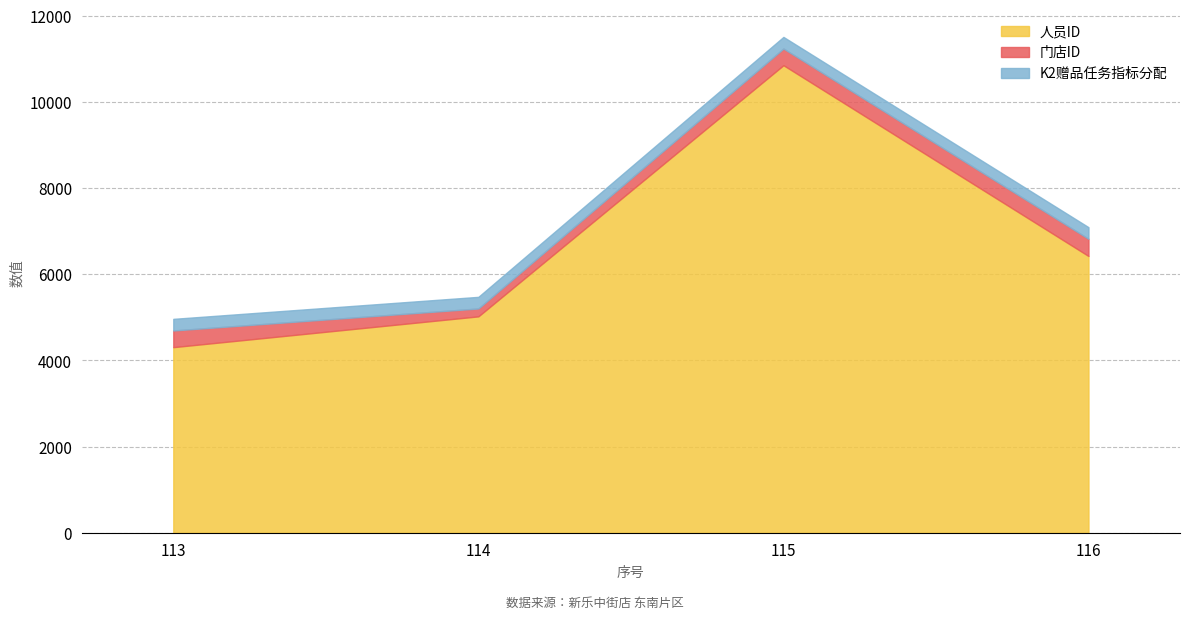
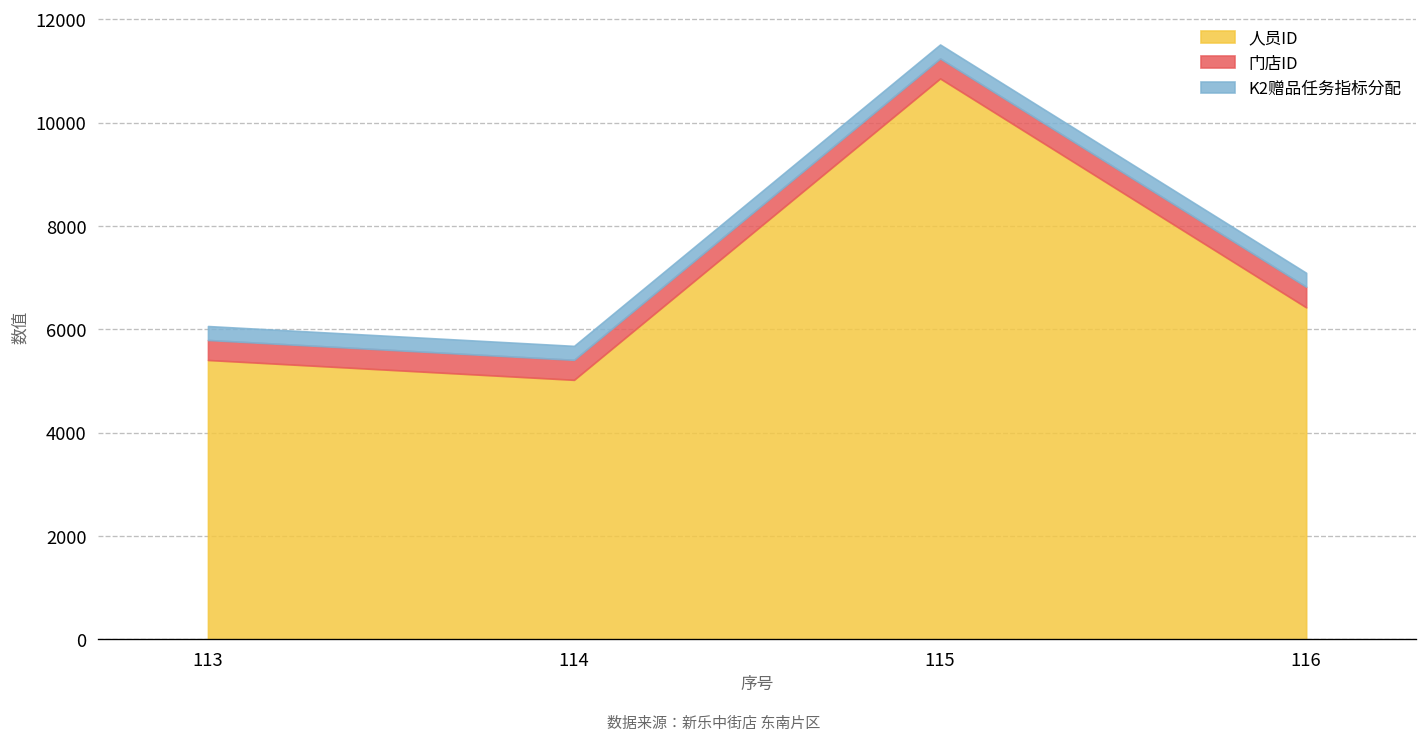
  {
    "人员ID": {
-     "113": 4300,
+     "113": 5400,
      "114": 5000,
      "115": 10900,
      "116": 6400
    },
    "门店ID": {
      "113": 400,
-     "114": 200,
+     "114": 400,
      "115": 400,
      "116": 400
    },
    "K2赠品任务指标分配": {
      "113": 300,
      "114": 300,
      "115": 300,
      "116": 300
    }
  }
